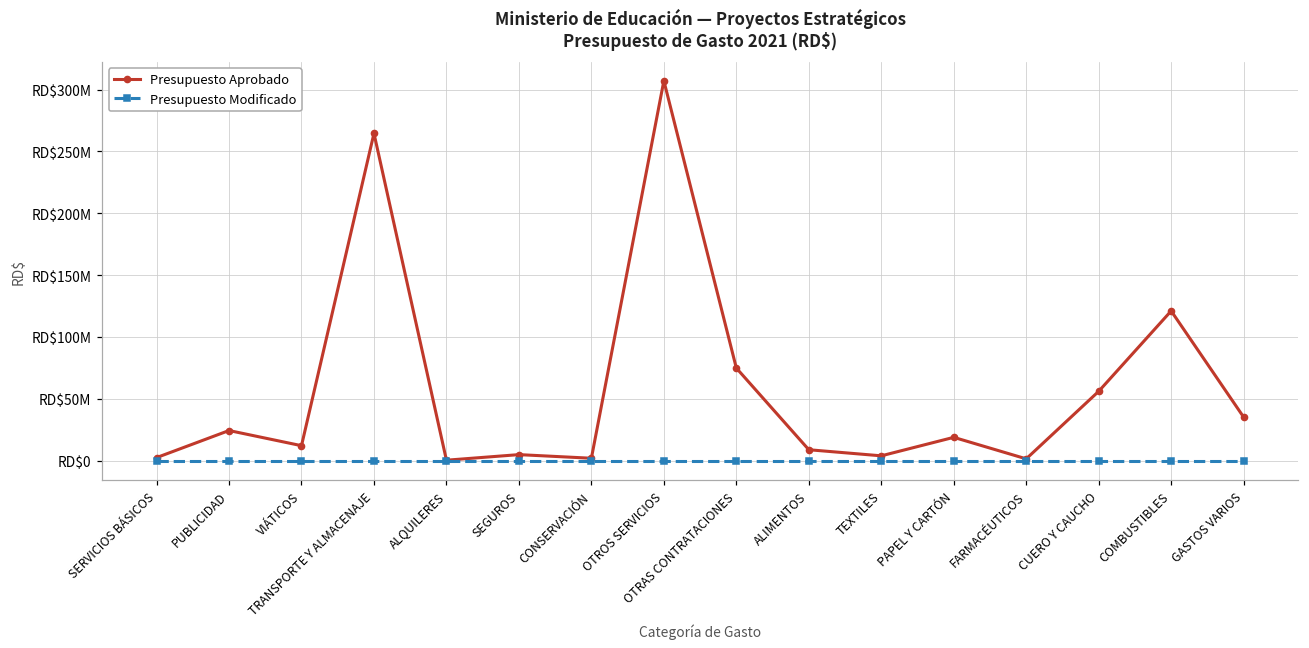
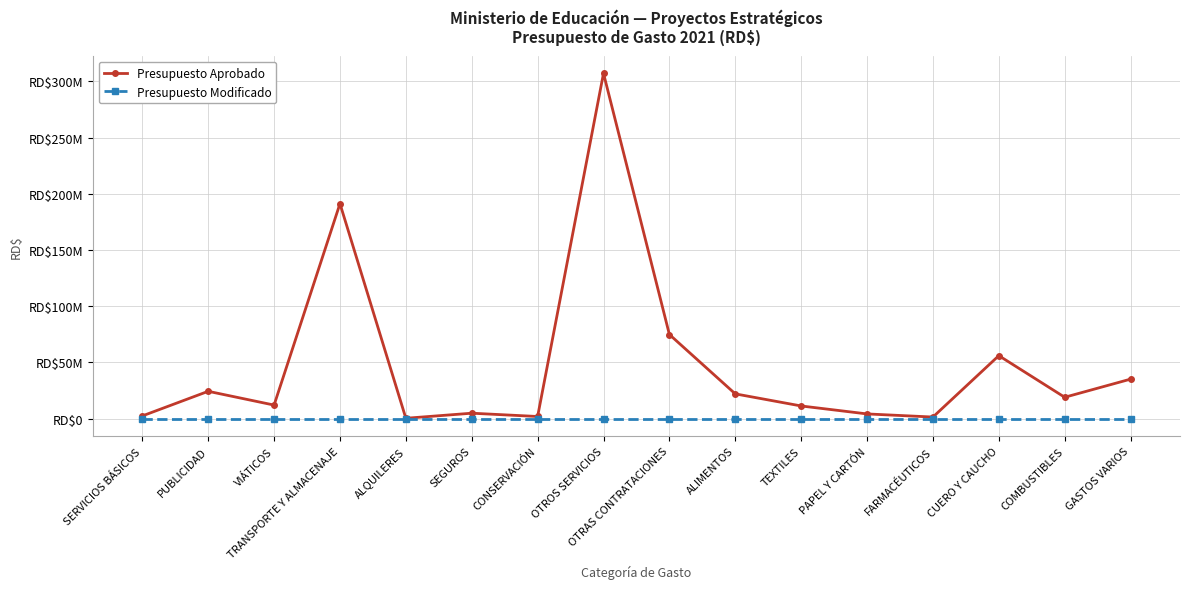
  {
    "Presupuesto Aprobado": {
      "SERVICIOS BÁSICOS": "RD$3000000",
      "PUBLICIDAD": "RD$24000000",
      "VIÁTICOS": "RD$12000000",
-     "TRANSPORTE Y ALMACENAJE": "RD$265000000",
+     "TRANSPORTE Y ALMACENAJE": "RD$191000000",
      "SEGUROS": "RD$5000000",
      "OTROS SERVICIOS": "RD$307000000",
      "OTRAS CONTRATACIONES": "RD$75000000",
-     "ALIMENTOS": "RD$9000000",
-     "TEXTILES": "RD$4000000",
-     "PAPEL Y CARTÓN": "RD$19000000",
+     "ALIMENTOS": "RD$22000000",
+     "TEXTILES": "RD$11000000",
+     "PAPEL Y CARTÓN": "RD$4000000",
      "CUERO Y CAUCHO": "RD$56000000",
-     "COMBUSTIBLES": "RD$121000000",
+     "COMBUSTIBLES": "RD$19000000",
      "GASTOS VARIOS": "RD$35000000"
    },
    "Presupuesto Modificado": {
      "SERVICIOS BÁSICOS": "RD$0",
      "PUBLICIDAD": "RD$0",
      "VIÁTICOS": "RD$0",
      "TRANSPORTE Y ALMACENAJE": "RD$0",
      "SEGUROS": "RD$0",
      "OTROS SERVICIOS": "RD$0",
      "OTRAS CONTRATACIONES": "RD$0",
      "ALIMENTOS": "RD$0",
      "TEXTILES": "RD$0",
      "PAPEL Y CARTÓN": "RD$0",
      "CUERO Y CAUCHO": "RD$0",
      "COMBUSTIBLES": "RD$0",
      "GASTOS VARIOS": "RD$0"
    }
  }
